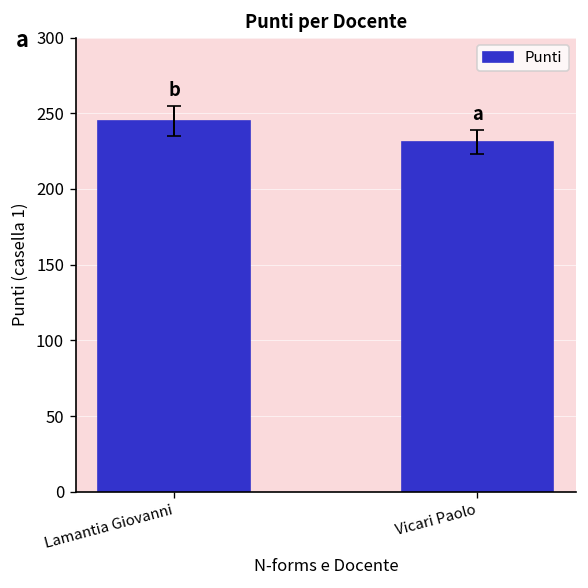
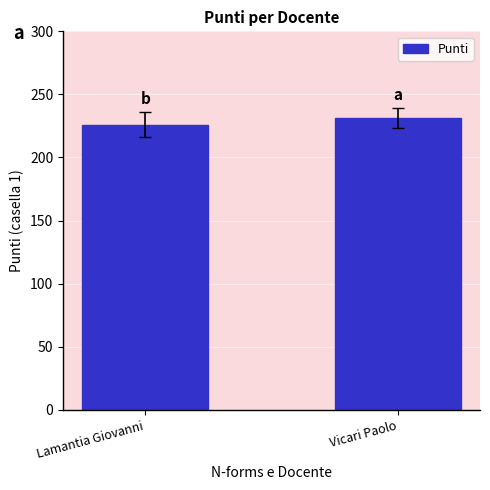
  {
    "Punti": {
-     "Lamantia Giovanni": 245,
+     "Lamantia Giovanni": 226,
      "Vicari Paolo": 231
    }
  }
